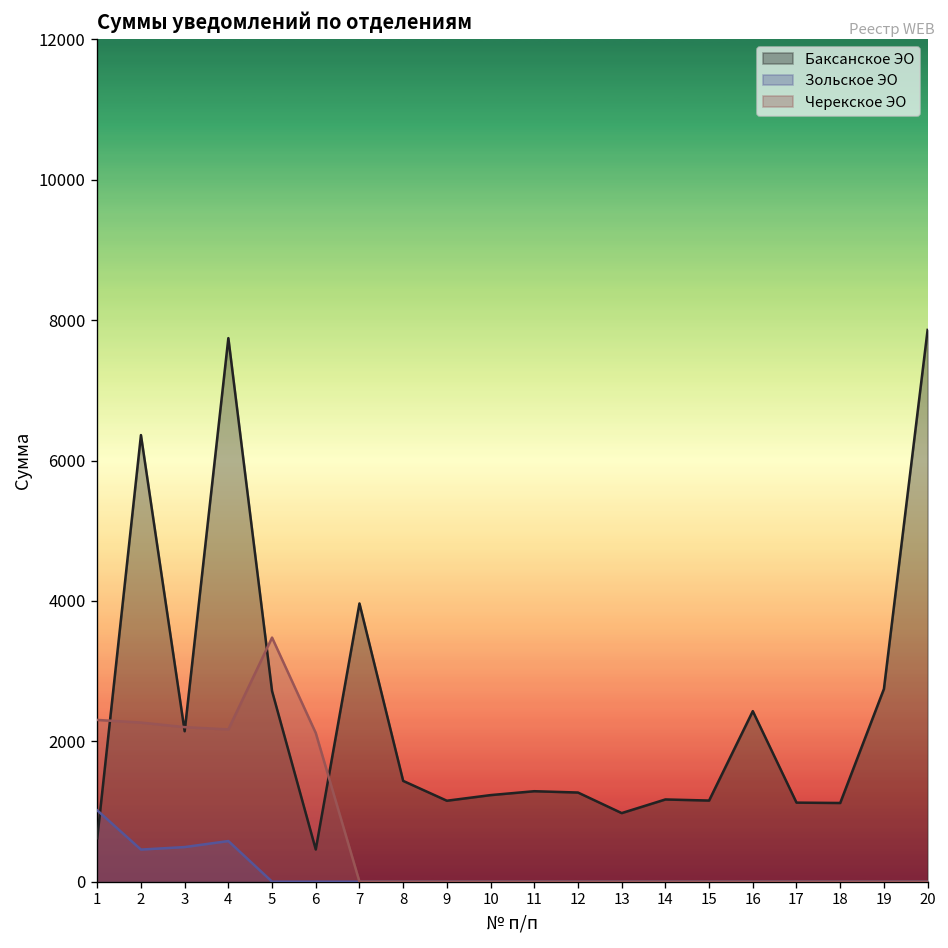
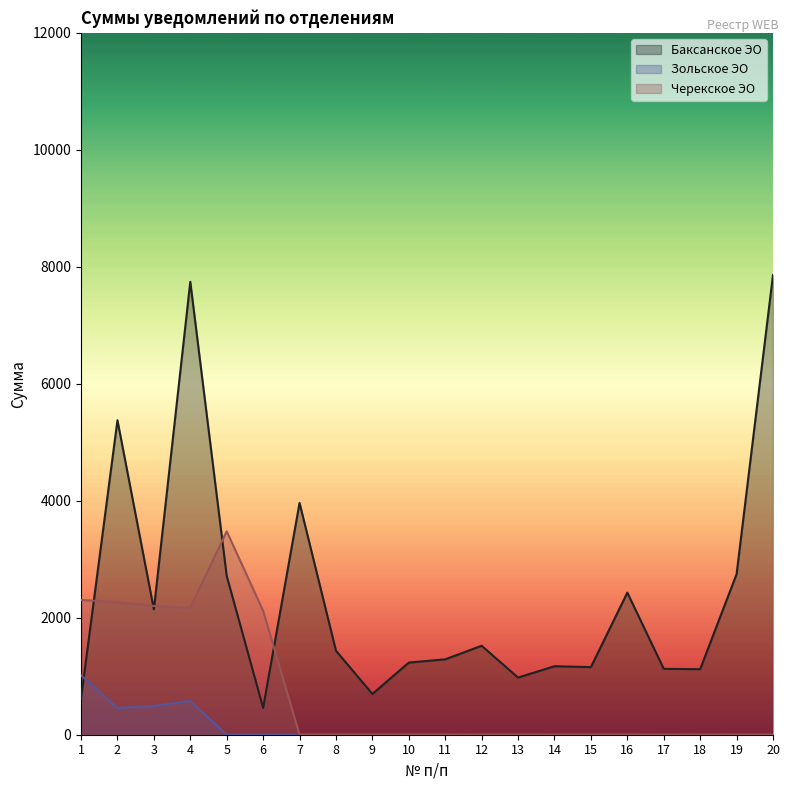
  {
    "Баксанское ЭО": {
      "1": 600,
-     "2": 6400,
+     "2": 5400,
      "3": 2100,
      "4": 7700,
      "5": 2700,
      "6": 500,
      "7": 4000,
      "8": 1400,
-     "9": 1200,
+     "9": 700,
      "10": 1200,
      "11": 1300,
-     "12": 1300,
+     "12": 1500,
      "13": 1000,
      "14": 1200,
      "15": 1200,
      "16": 2400,
      "17": 1100,
      "18": 1100,
      "19": 2700,
      "20": 7900
    }
  }
